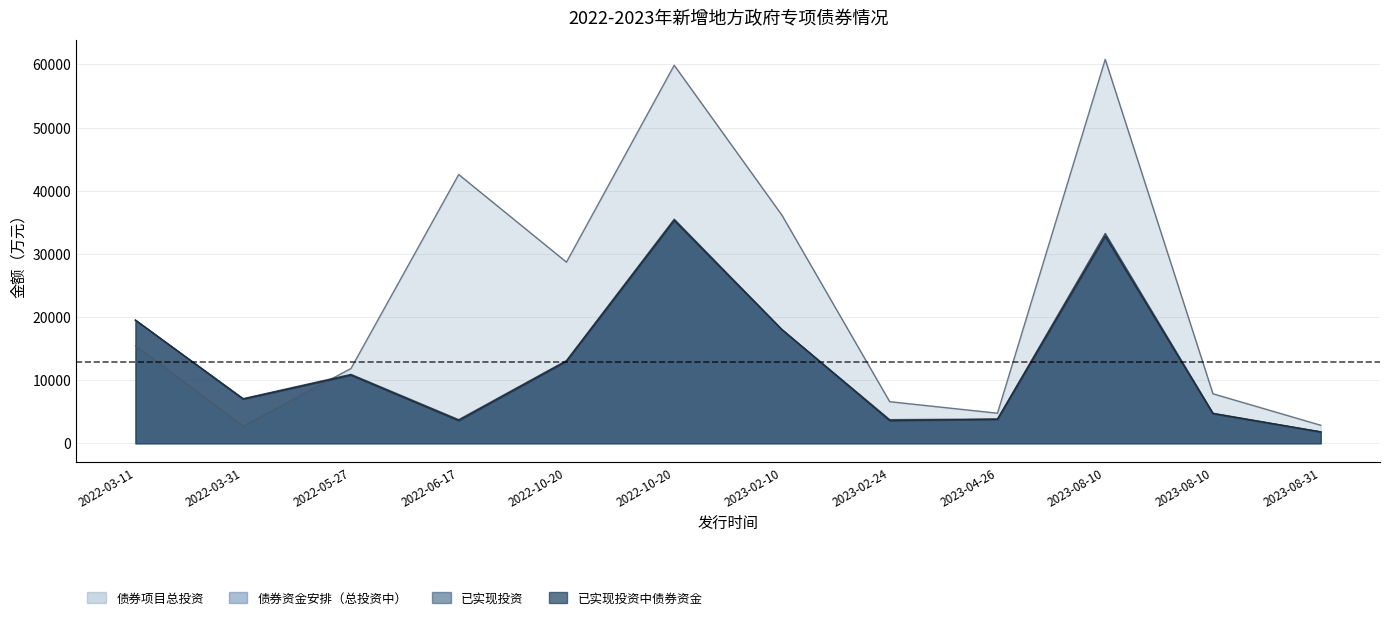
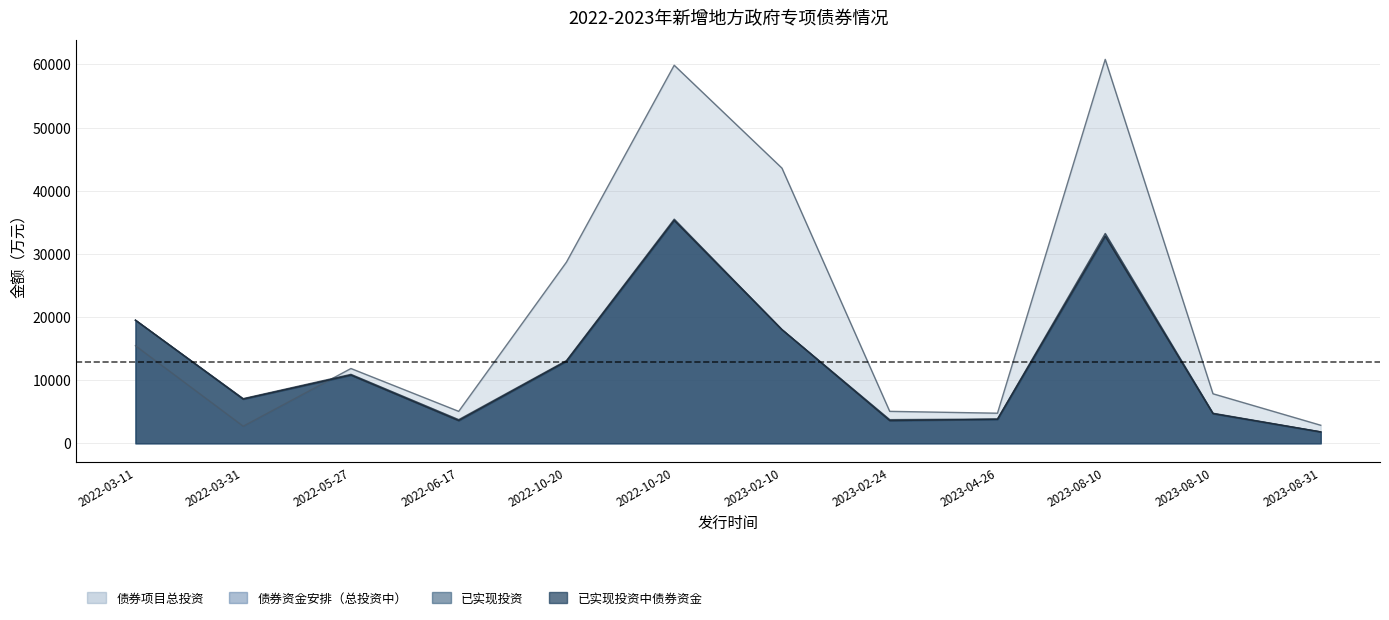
  {
    "债券项目总投资": {
      "2022-03-11": 15000,
      "2022-03-31": 3000,
      "2022-05-27": 12000,
-     "2022-06-17": 43000,
-     "2023-02-10": 36000,
-     "2023-02-24": 7000,
+     "2022-06-17": 5000,
+     "2023-02-10": 44000,
+     "2023-02-24": 5000,
      "2023-04-26": 5000,
      "2023-08-31": 3000
    }
  }
